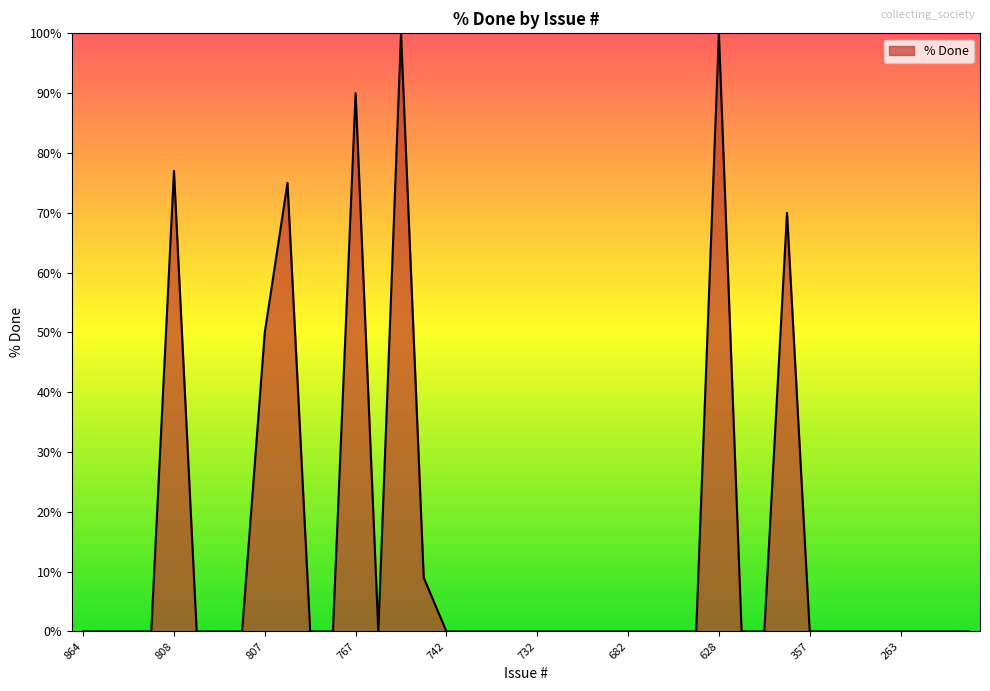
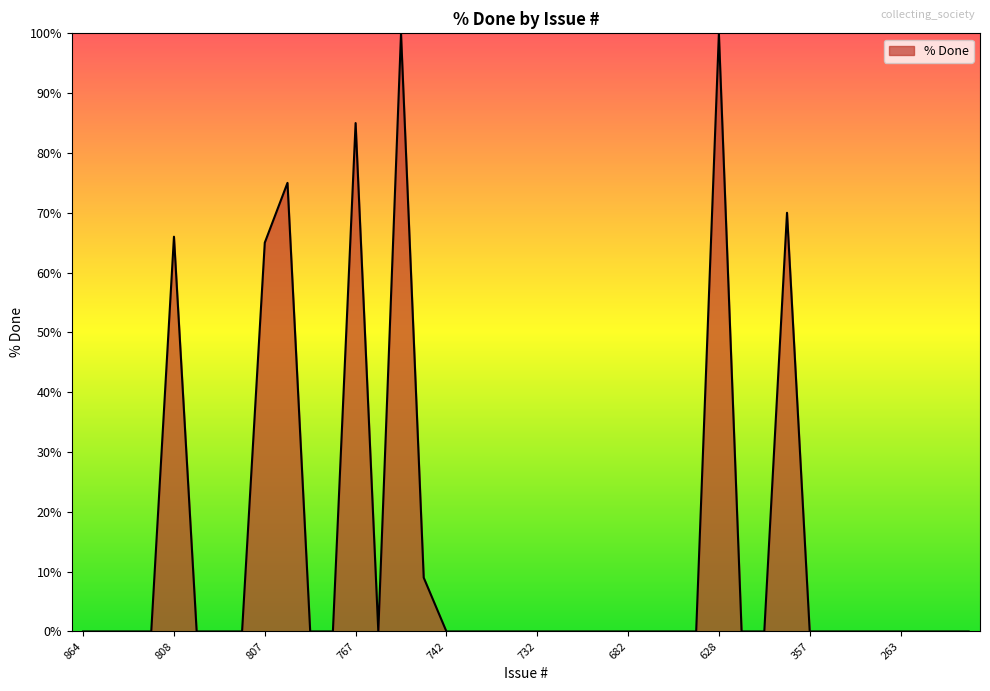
  {
    "864": "0%",
-   "808": "77%",
-   "807": "50%",
-   "767": "90%",
+   "808": "66%",
+   "807": "65%",
+   "767": "85%",
    "742": "0%",
    "732": "0%",
    "682": "0%",
    "628": "100%",
    "357": "0%",
    "263": "0%"
  }
